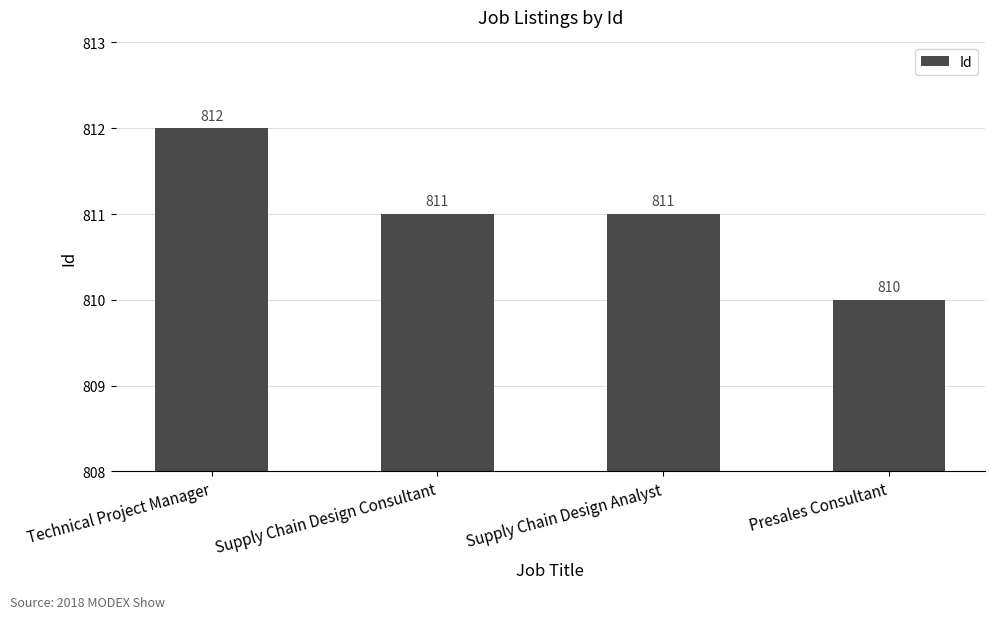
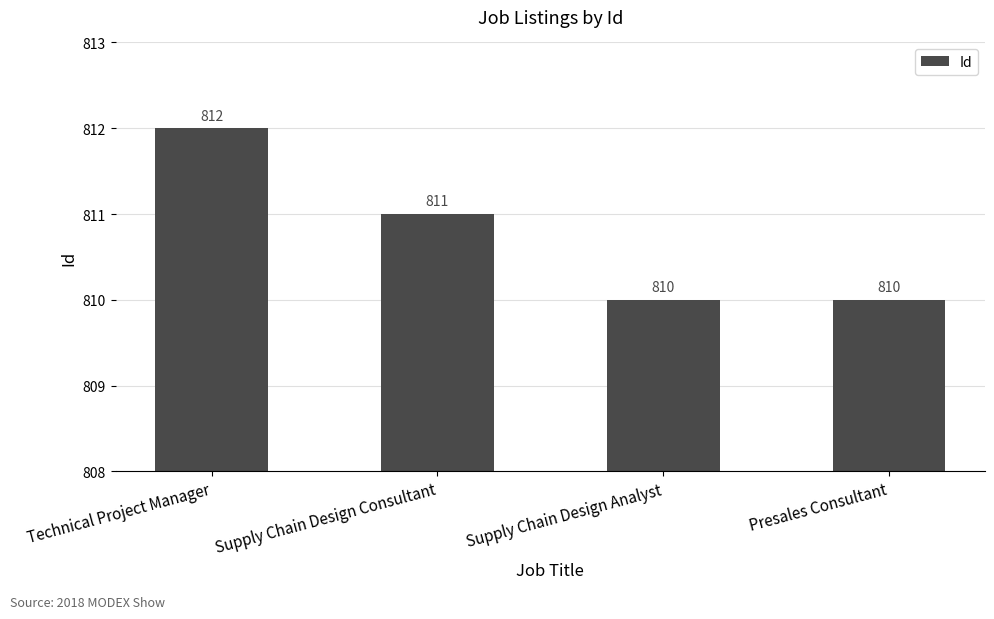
  {
    "Technical Project Manager": 812,
    "Supply Chain Design Consultant": 811,
-   "Supply Chain Design Analyst": 811,
+   "Supply Chain Design Analyst": 810,
    "Presales Consultant": 810
  }
